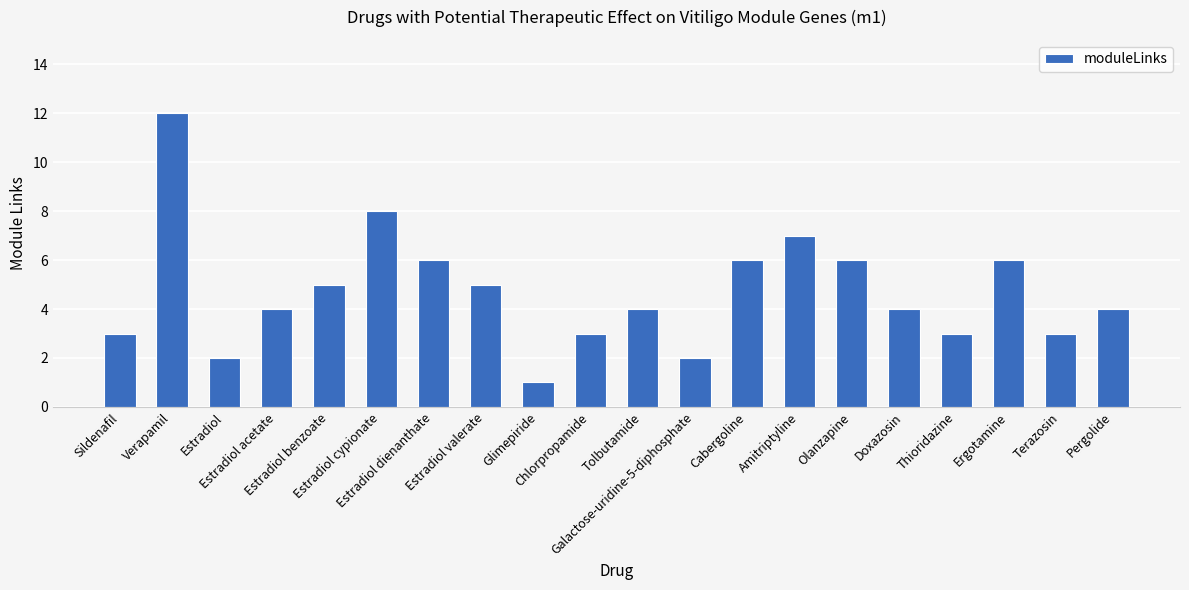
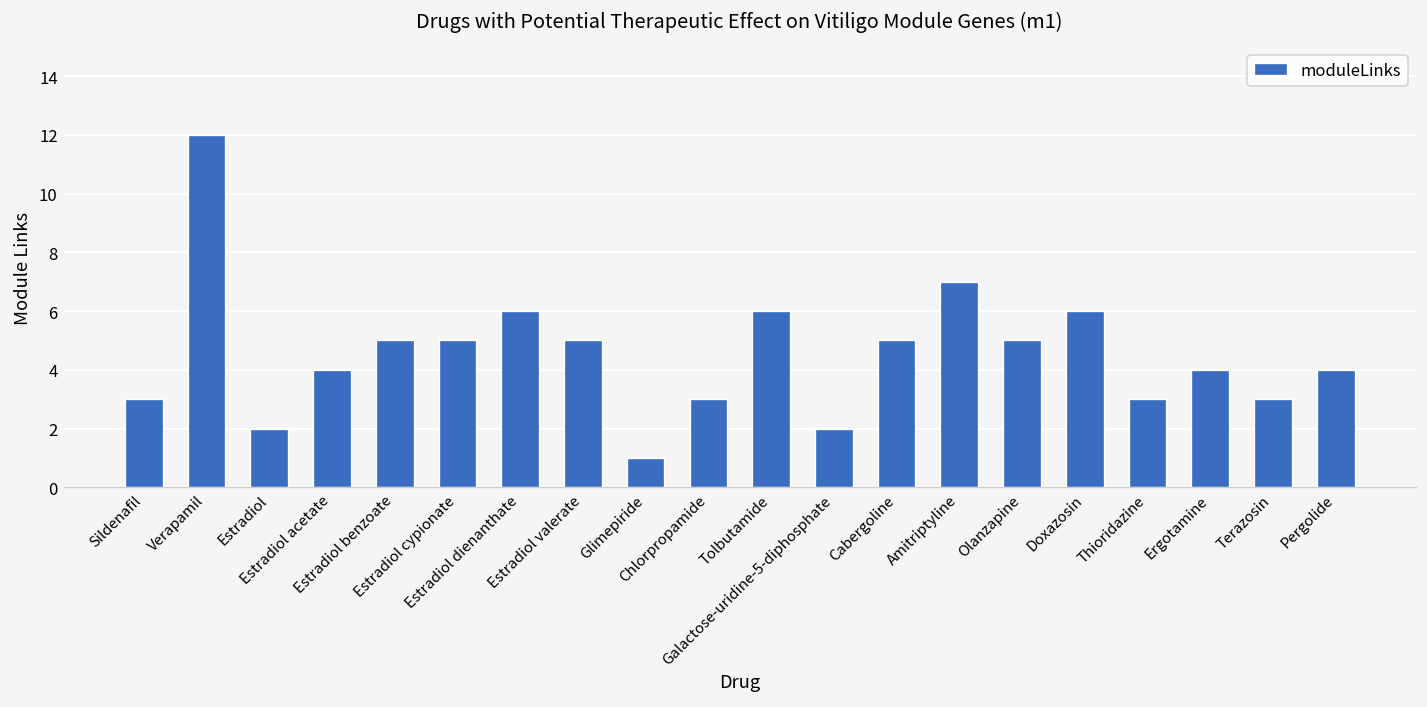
  {
    "Sildenafil": 3,
    "Verapamil": 12,
    "Estradiol": 2,
    "Estradiol acetate": 4,
    "Estradiol benzoate": 5,
-   "Estradiol cypionate": 8,
+   "Estradiol cypionate": 5,
    "Estradiol dienanthate": 6,
    "Estradiol valerate": 5,
    "Glimepiride": 1,
    "Chlorpropamide": 3,
-   "Tolbutamide": 4,
+   "Tolbutamide": 6,
    "Galactose-uridine-5-diphosphate": 2,
-   "Cabergoline": 6,
+   "Cabergoline": 5,
    "Amitriptyline": 7,
-   "Olanzapine": 6,
-   "Doxazosin": 4,
+   "Olanzapine": 5,
+   "Doxazosin": 6,
    "Thioridazine": 3,
-   "Ergotamine": 6,
+   "Ergotamine": 4,
    "Terazosin": 3,
    "Pergolide": 4
  }
